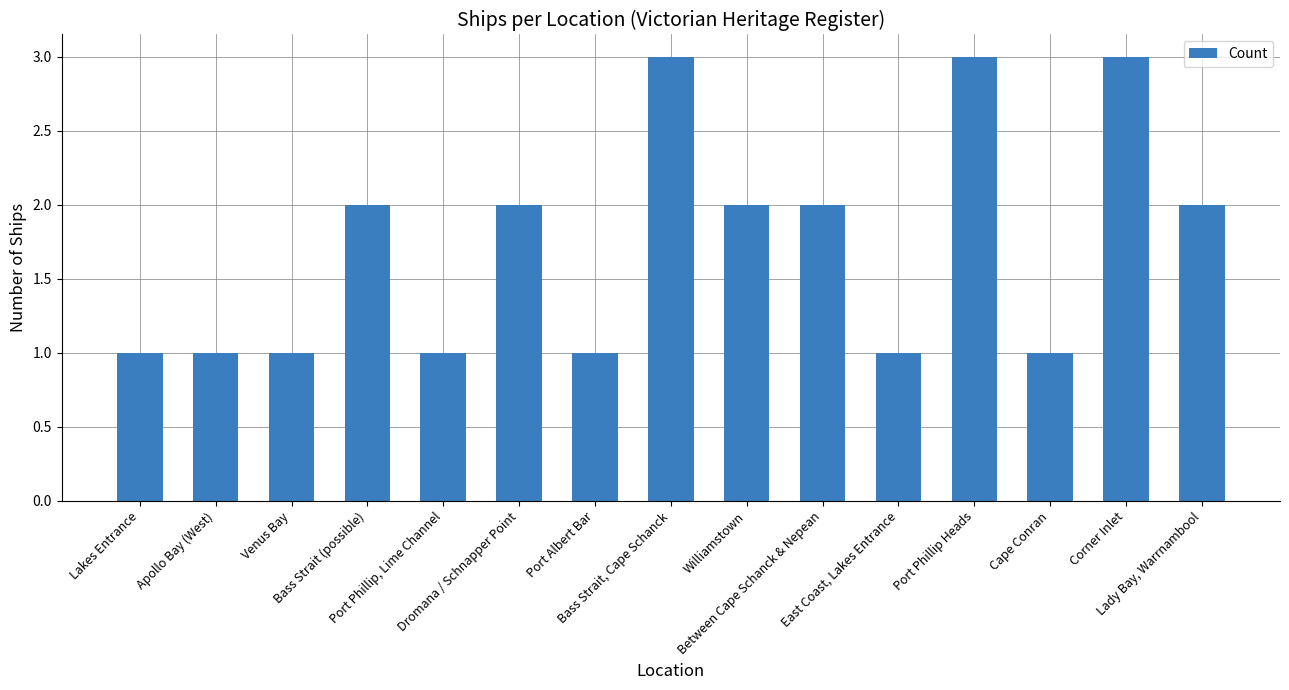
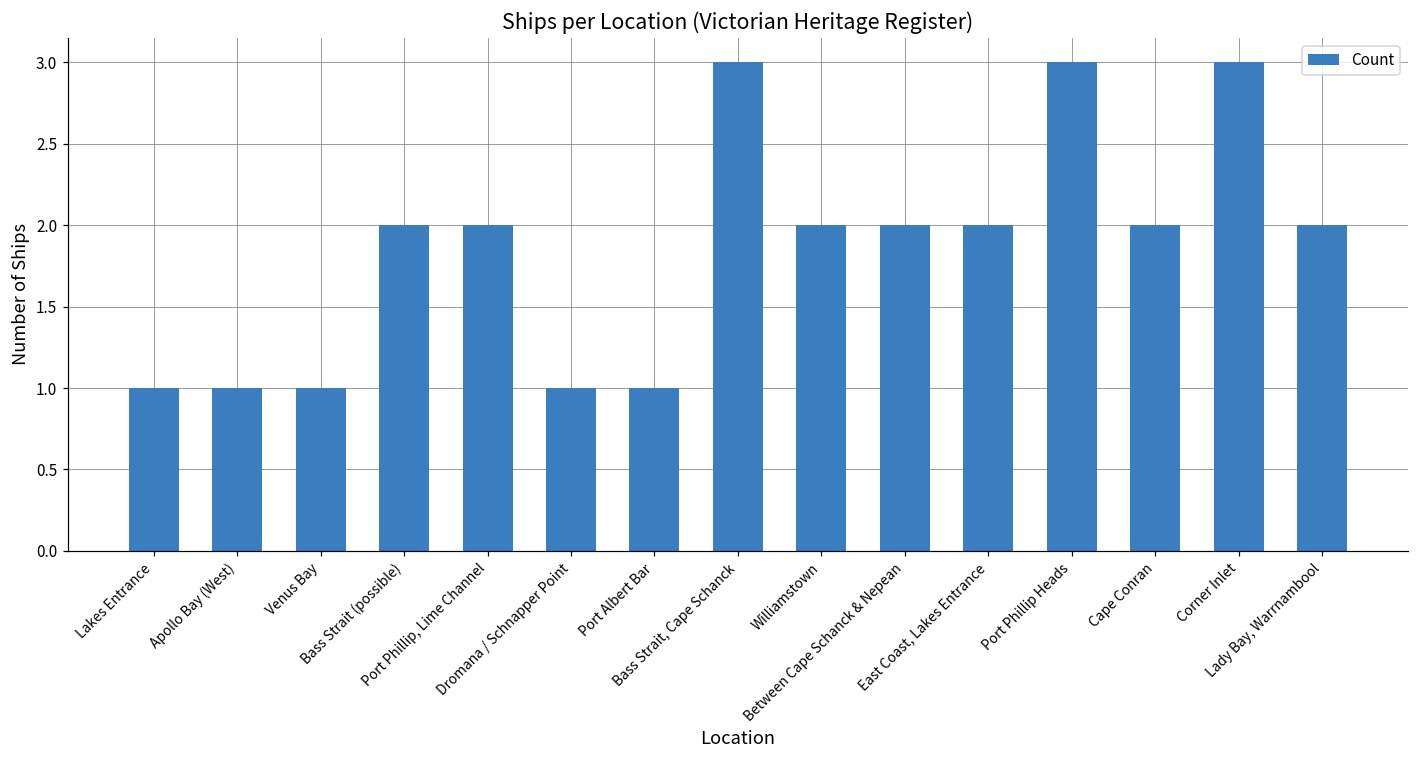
  {
    "Lakes Entrance": 1,
    "Apollo Bay (West)": 1,
    "Venus Bay": 1,
    "Bass Strait (possible)": 2,
-   "Port Phillip, Lime Channel": 1,
-   "Dromana / Schnapper Point": 2,
+   "Port Phillip, Lime Channel": 2,
+   "Dromana / Schnapper Point": 1,
    "Port Albert Bar": 1,
    "Bass Strait, Cape Schanck": 3,
    "Williamstown": 2,
    "Between Cape Schanck & Nepean": 2,
-   "East Coast, Lakes Entrance": 1,
+   "East Coast, Lakes Entrance": 2,
    "Port Phillip Heads": 3,
-   "Cape Conran": 1,
+   "Cape Conran": 2,
    "Corner Inlet": 3,
    "Lady Bay, Warrnambool": 2
  }
